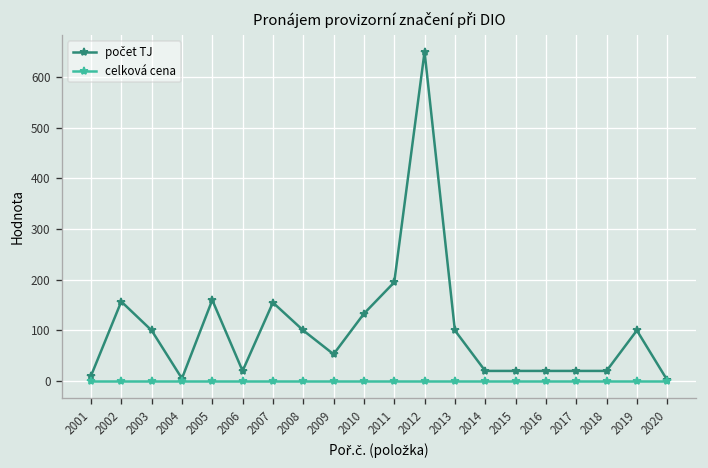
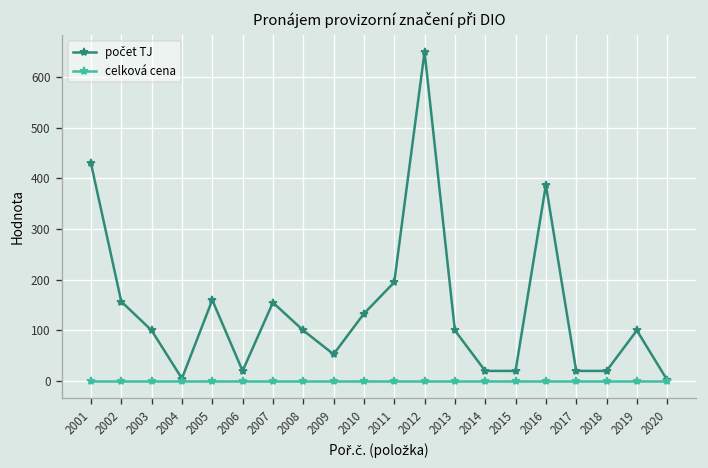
  {
    "počet TJ": {
-     "2001": 10,
+     "2001": 430,
      "2002": 160,
      "2003": 100,
      "2005": 160,
      "2006": 20,
      "2007": 160,
      "2008": 100,
      "2009": 50,
      "2010": 130,
      "2011": 200,
      "2012": 650,
      "2013": 100,
      "2014": 20,
      "2015": 20,
-     "2016": 20,
+     "2016": 390,
      "2017": 20,
      "2018": 20,
      "2019": 100
    },
    "celková cena": {
      "2001": 0,
      "2002": 0,
      "2003": 0,
      "2005": 0,
      "2006": 0,
      "2007": 0,
      "2008": 0,
      "2009": 0,
      "2010": 0,
      "2011": 0,
      "2012": 0,
      "2013": 0,
      "2014": 0,
      "2015": 0,
      "2016": 0,
      "2017": 0,
      "2018": 0,
      "2019": 0
    }
  }
